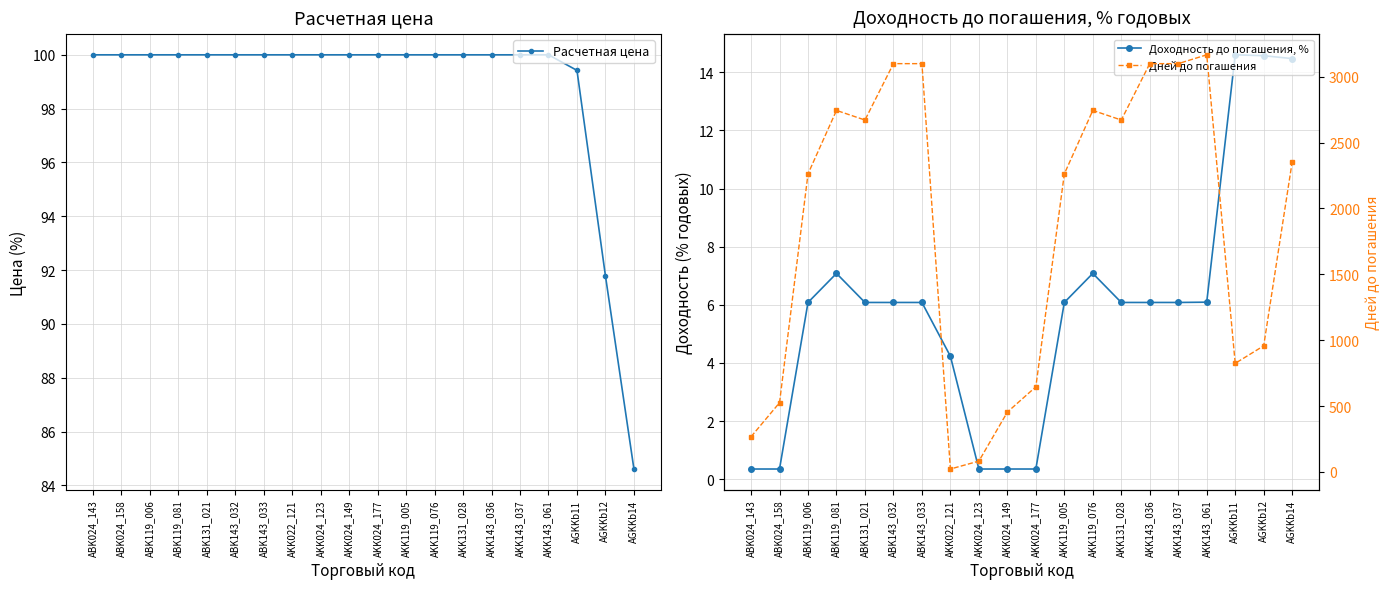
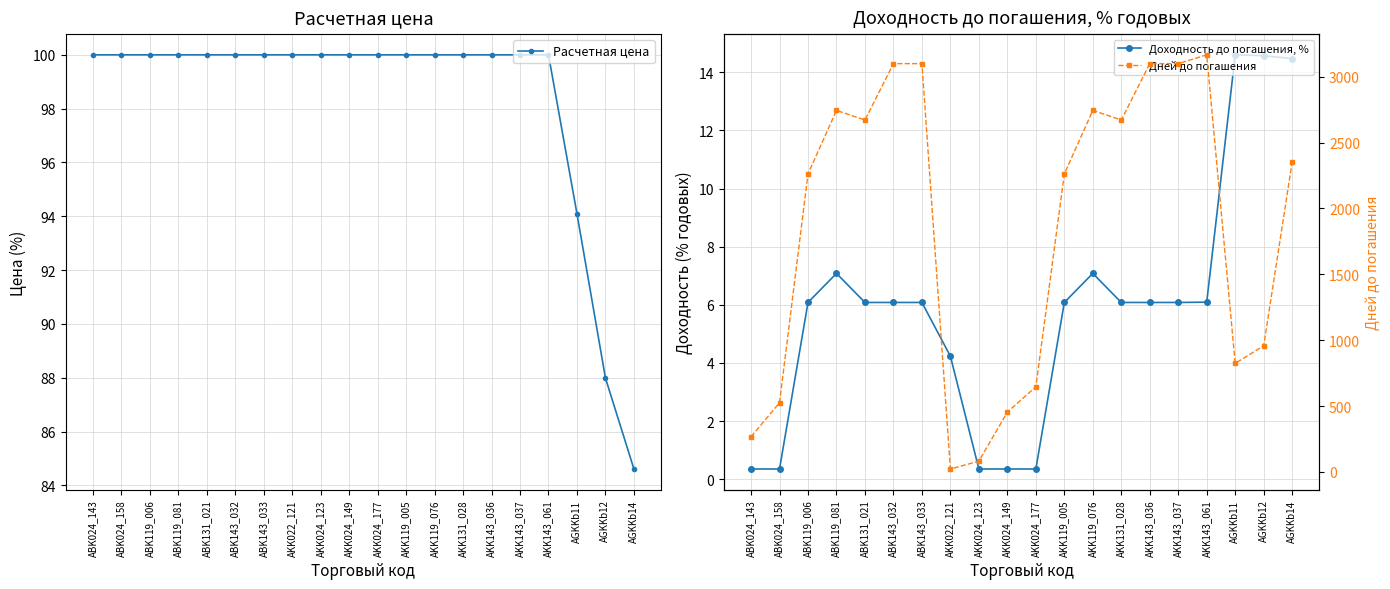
  {
    "Расчетная цена": {
      "ABK024_143": 100.0,
      "ABK024_158": 100.0,
      "ABK119_006": 100.0,
      "ABK119_081": 100.0,
      "ABK131_021": 100.0,
      "ABK143_032": 100.0,
      "ABK143_033": 100.0,
      "AKK022_121": 100.0,
      "AKK024_123": 100.0,
      "AKK024_149": 100.0,
      "AKK024_177": 100.0,
      "AKK119_005": 100.0,
      "AKK119_076": 100.0,
      "AKK131_028": 100.0,
      "AKK143_036": 100.0,
-     "AGKKb11": 99.4,
-     "AGKKb12": 91.8,
+     "AGKKb11": 94.1,
+     "AGKKb12": 88.0,
      "AGKKb14": 84.6
    }
  }
